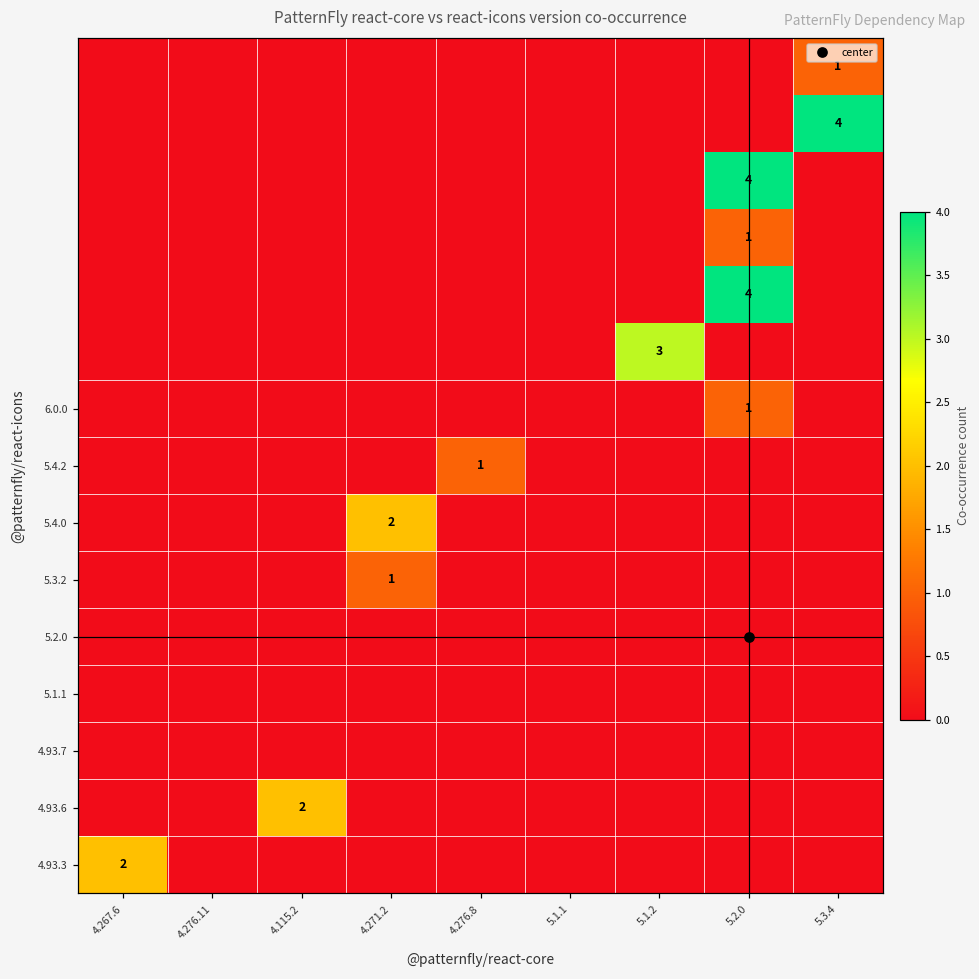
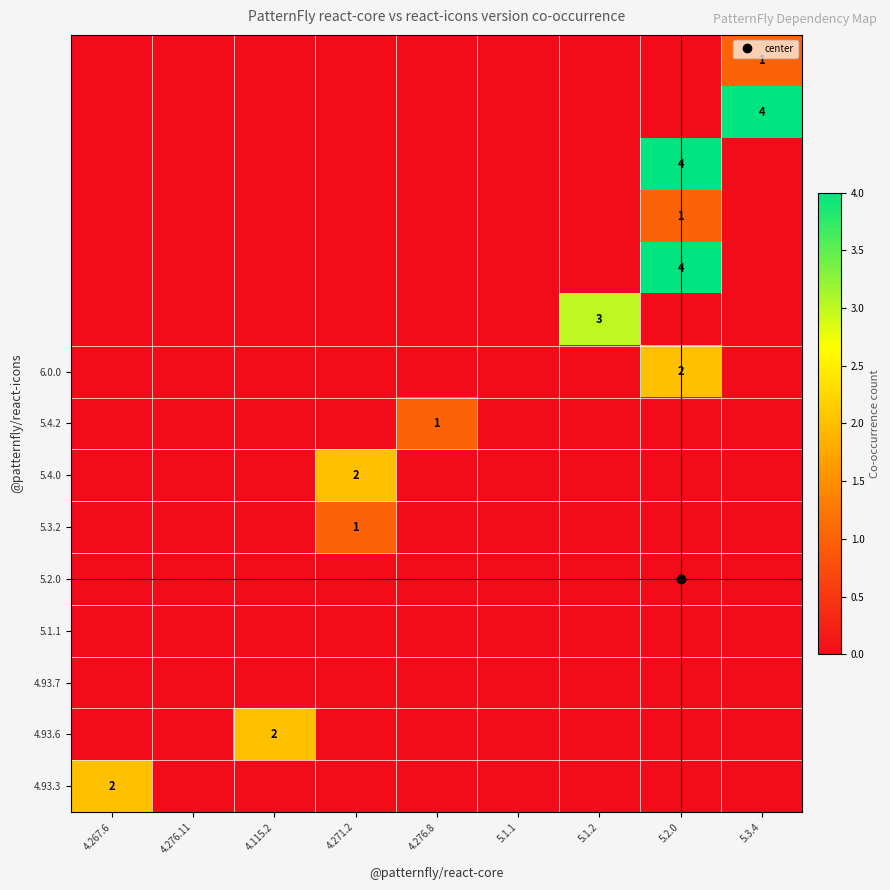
  {
    "6.0.0": {
-     "5.2.0": 1
+     "5.2.0": 2
    },
    "5.4.2": {
      "4.276.8": 1
    },
    "5.4.0": {
      "4.271.2": 2
    },
    "5.3.2": {
      "4.271.2": 1
    },
    "4.93.6": {
      "4.115.2": 2
    },
    "4.93.3": {
      "4.267.6": 2
    }
  }
